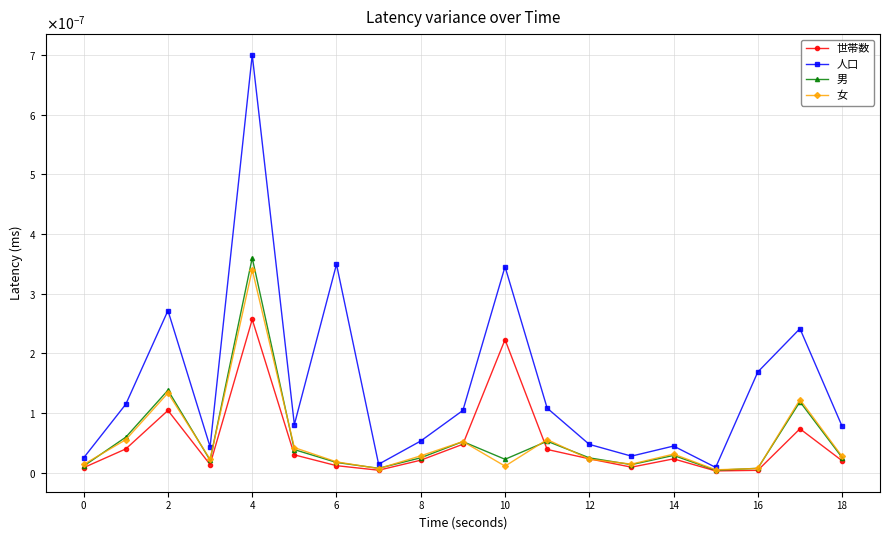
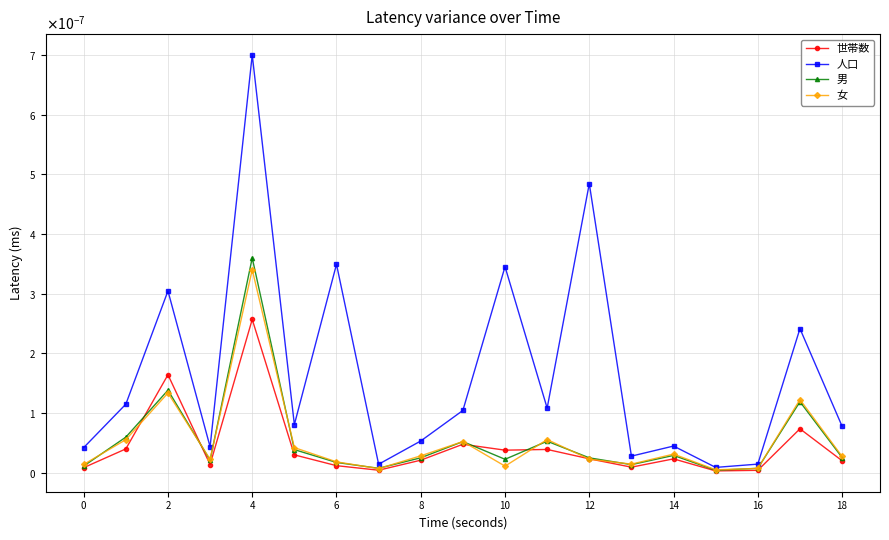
  {
    "世帯数": {
-     "2": 0.00000010,
+     "2": 0.00000016,
      "4": 0.00000026,
      "6": 0.00000001,
-     "10": 0.00000022,
+     "10": 0.00000004,
      "14": 0.00000002,
      "18": 0.00000002
    },
    "人口": {
-     "0": 0.00000002,
-     "2": 0.00000027,
+     "0": 0.00000004,
+     "2": 0.00000030,
      "4": 0.00000070,
      "6": 0.00000035,
      "8": 0.00000005,
      "10": 0.00000035,
-     "12": 0.00000005,
+     "12": 0.00000048,
      "14": 0.00000004,
-     "16": 0.00000017,
+     "16": 0.00000001,
      "18": 0.00000008
    },
    "男": {
      "2": 0.00000014,
      "4": 0.00000036,
      "10": 0.00000002
    },
    "女": {
      "2": 0.00000013,
      "4": 0.00000034,
      "10": 0.00000001
    }
  }
